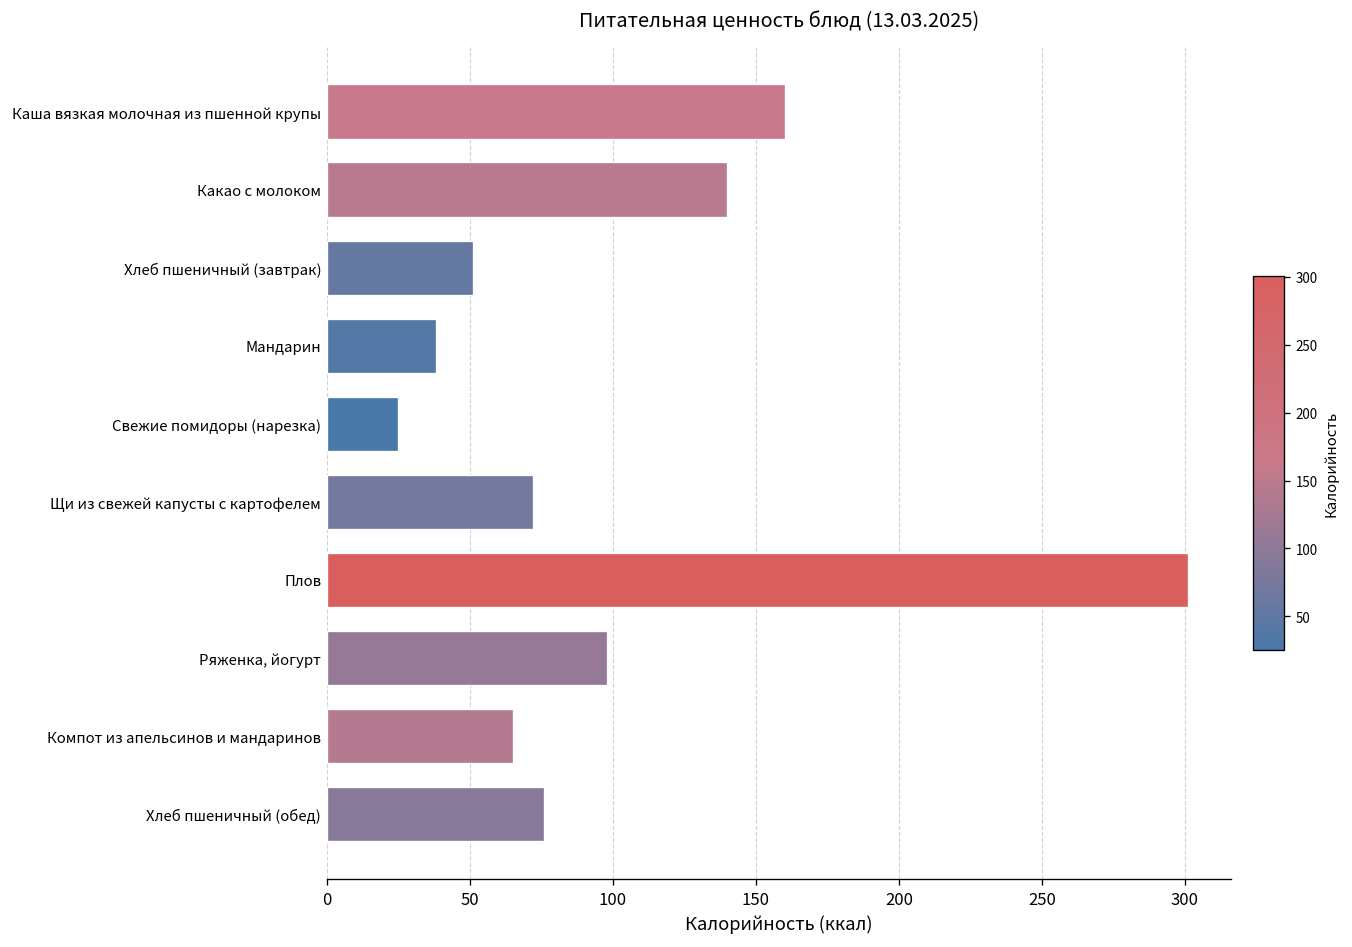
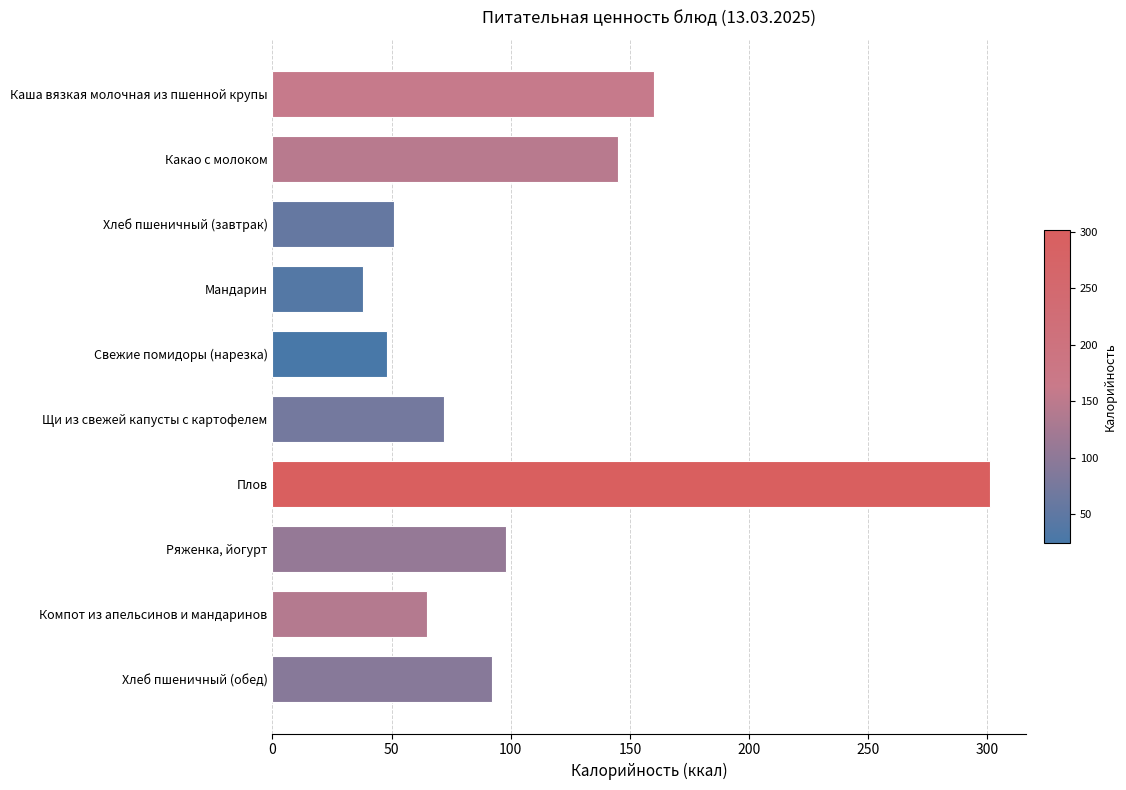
  {
    "Каша вязкая молочная из пшенной крупы": 160,
-   "Какао с молоком": 140,
+   "Какао с молоком": 145,
    "Хлеб пшеничный (завтрак)": 51,
    "Мандарин": 38,
-   "Свежие помидоры (нарезка)": 25,
+   "Свежие помидоры (нарезка)": 48,
    "Щи из свежей капусты с картофелем": 72,
    "Плов": 301,
    "Ряженка, йогурт": 98,
    "Компот из апельсинов и мандаринов": 65,
-   "Хлеб пшеничный (обед)": 76
+   "Хлеб пшеничный (обед)": 92
  }
